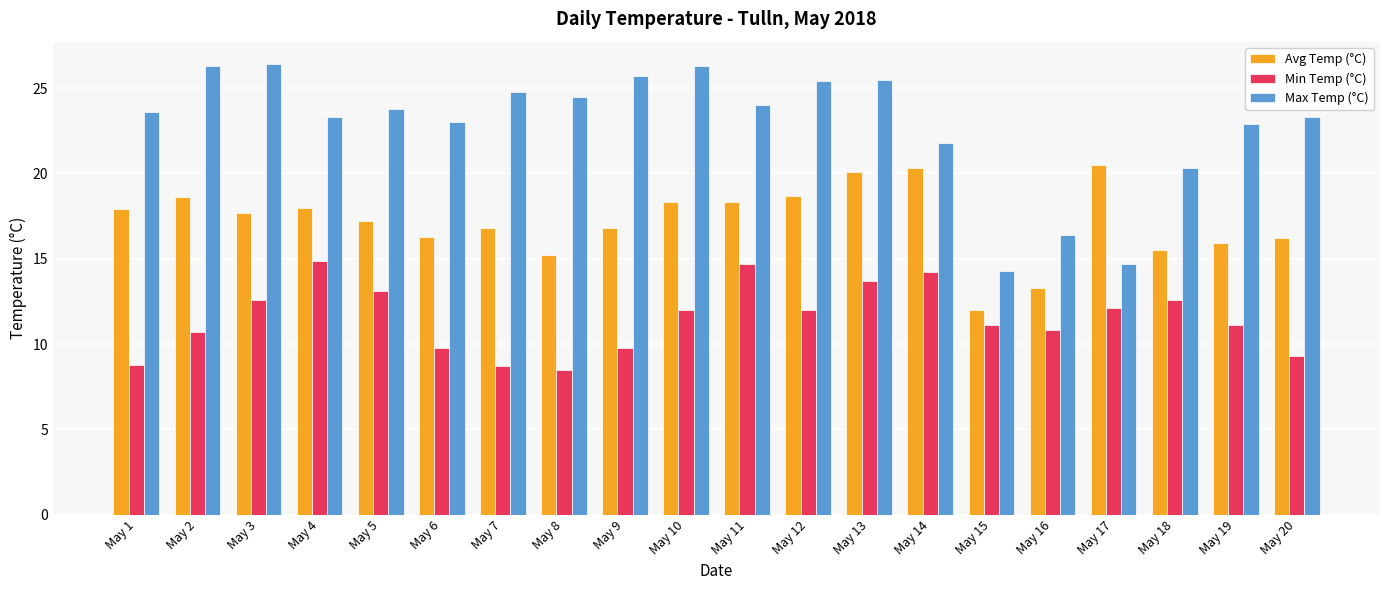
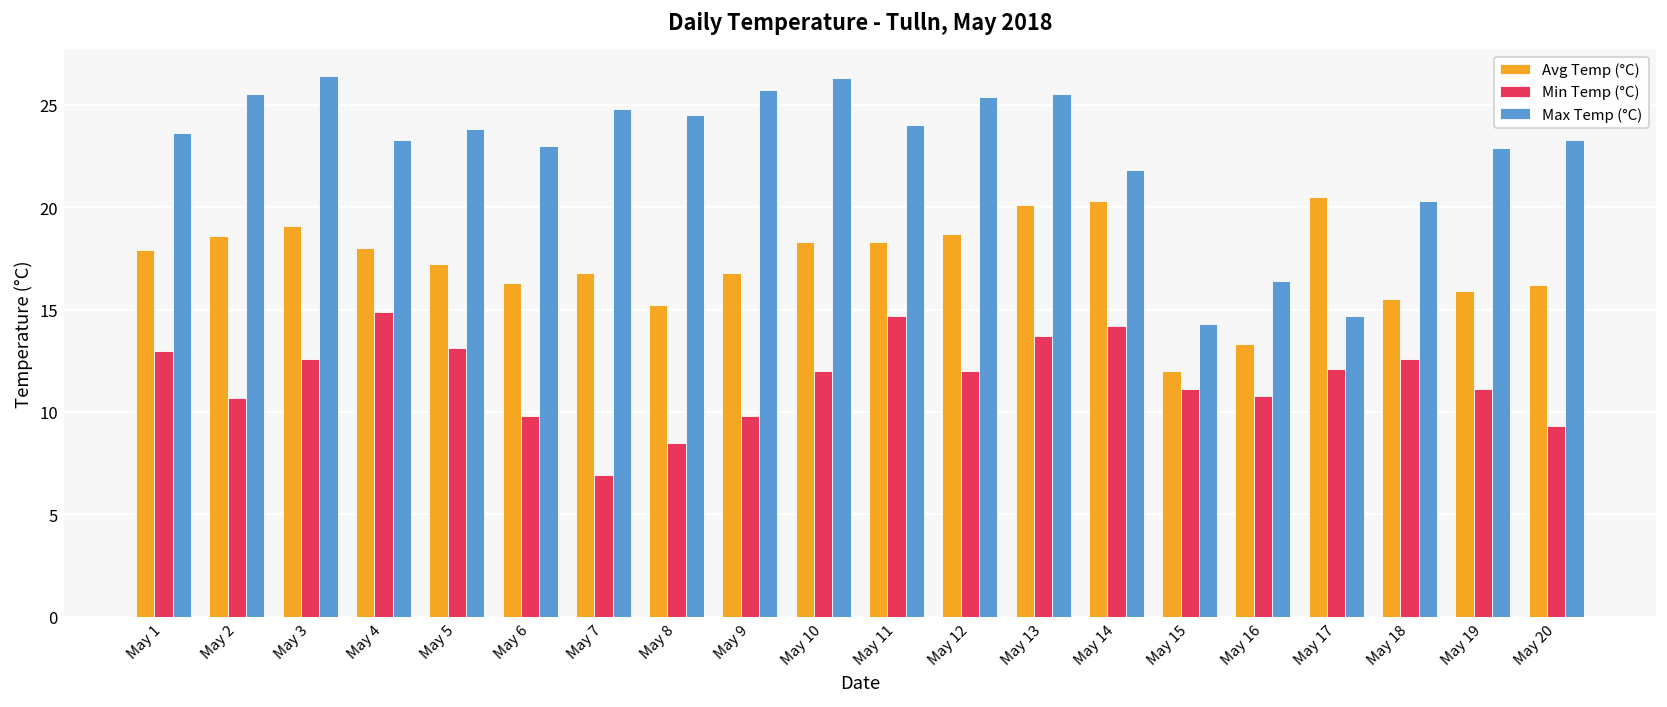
  {
    "Avg Temp (°C)": {
      "May 1": 17.9,
      "May 2": 18.6,
-     "May 3": 17.7,
+     "May 3": 19.1,
      "May 4": 18.0,
      "May 5": 17.2,
      "May 6": 16.3,
      "May 7": 16.8,
      "May 8": 15.2,
      "May 9": 16.8,
      "May 10": 18.3,
      "May 11": 18.3,
      "May 12": 18.7,
      "May 13": 20.1,
      "May 14": 20.3,
      "May 15": 12.0,
      "May 16": 13.3,
      "May 17": 20.5,
      "May 18": 15.5,
      "May 19": 15.9,
      "May 20": 16.2
    },
    "Min Temp (°C)": {
-     "May 1": 8.8,
+     "May 1": 13.0,
      "May 2": 10.7,
      "May 3": 12.6,
      "May 4": 14.9,
      "May 5": 13.1,
      "May 6": 9.8,
-     "May 7": 8.7,
+     "May 7": 6.9,
      "May 8": 8.5,
      "May 9": 9.8,
      "May 10": 12.0,
      "May 11": 14.7,
      "May 12": 12.0,
      "May 13": 13.7,
      "May 14": 14.2,
      "May 15": 11.1,
      "May 16": 10.8,
      "May 17": 12.1,
      "May 18": 12.6,
      "May 19": 11.1,
      "May 20": 9.3
    },
    "Max Temp (°C)": {
      "May 1": 23.6,
-     "May 2": 26.3,
+     "May 2": 25.5,
      "May 3": 26.4,
      "May 4": 23.3,
      "May 5": 23.8,
      "May 6": 23.0,
      "May 7": 24.8,
      "May 8": 24.5,
      "May 9": 25.7,
      "May 10": 26.3,
      "May 11": 24.0,
      "May 12": 25.4,
      "May 13": 25.5,
      "May 14": 21.8,
      "May 15": 14.3,
      "May 16": 16.4,
      "May 17": 14.7,
      "May 18": 20.3,
      "May 19": 22.9,
      "May 20": 23.3
    }
  }
